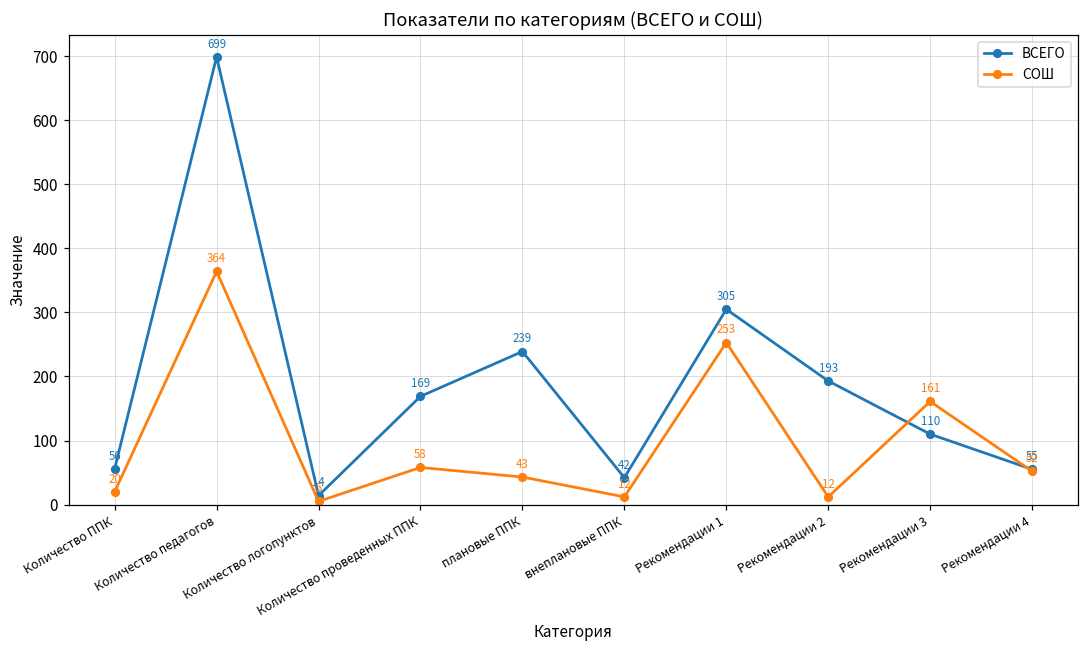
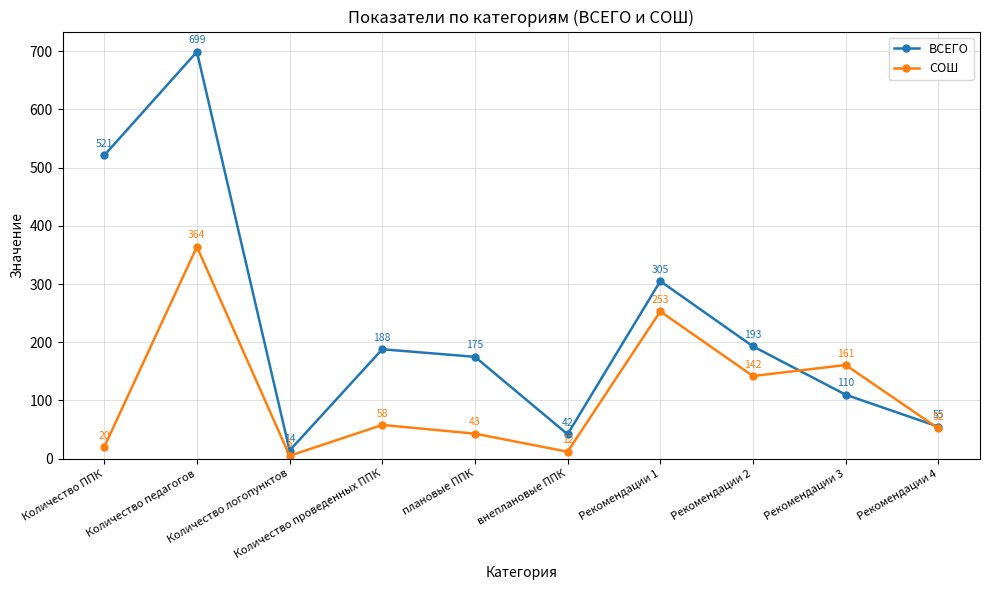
  {
    "ВСЕГО": {
-     "Количество ППК": 56,
+     "Количество ППК": 521,
      "Количество педагогов": 699,
-     "Количество проведенных ППК": 169,
-     "плановые ППК": 239,
+     "Количество проведенных ППК": 188,
+     "плановые ППК": 175,
      "внеплановые ППК": 42,
      "Рекомендации 1": 305,
      "Рекомендации 2": 193,
      "Рекомендации 3": 110
    },
    "СОШ": {
      "Количество ППК": 20,
      "Количество педагогов": 364,
      "Количество проведенных ППК": 58,
      "плановые ППК": 43,
      "Рекомендации 1": 253,
-     "Рекомендации 2": 12,
+     "Рекомендации 2": 142,
      "Рекомендации 3": 161
    }
  }
